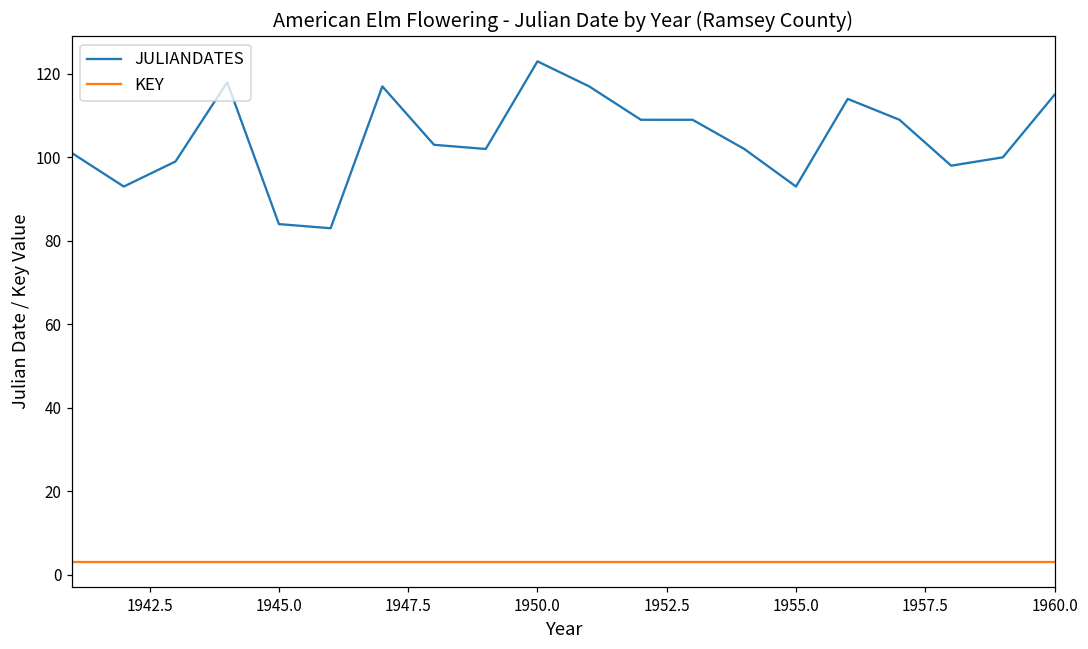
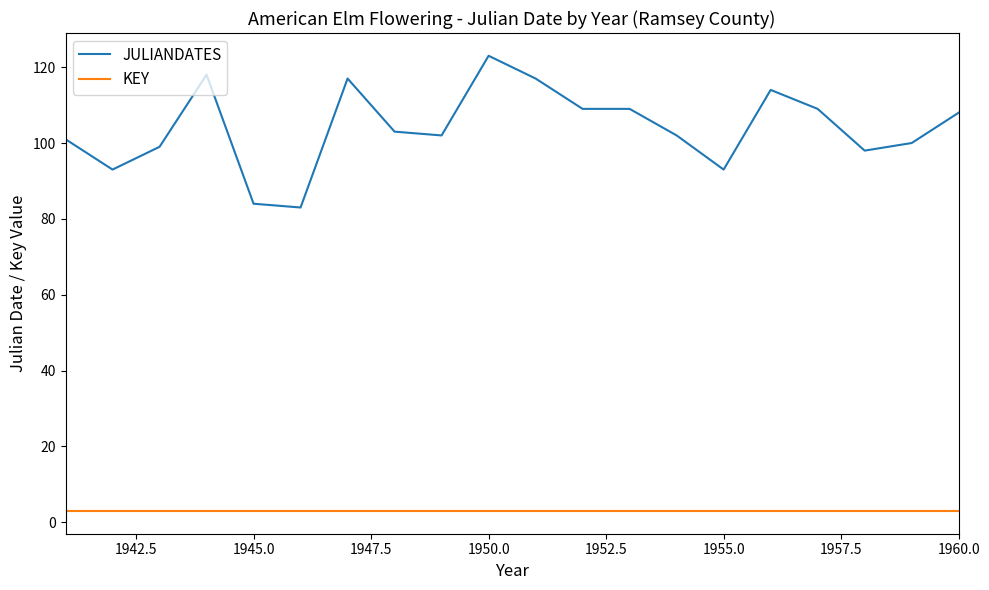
  {
    "JULIANDATES": {
      "1945.0": 84,
      "1950.0": 123,
      "1955.0": 93,
-     "1960.0": 115
+     "1960.0": 108
    },
    "KEY": {
      "1945.0": 3,
      "1950.0": 3,
      "1955.0": 3,
      "1960.0": 3
    }
  }
